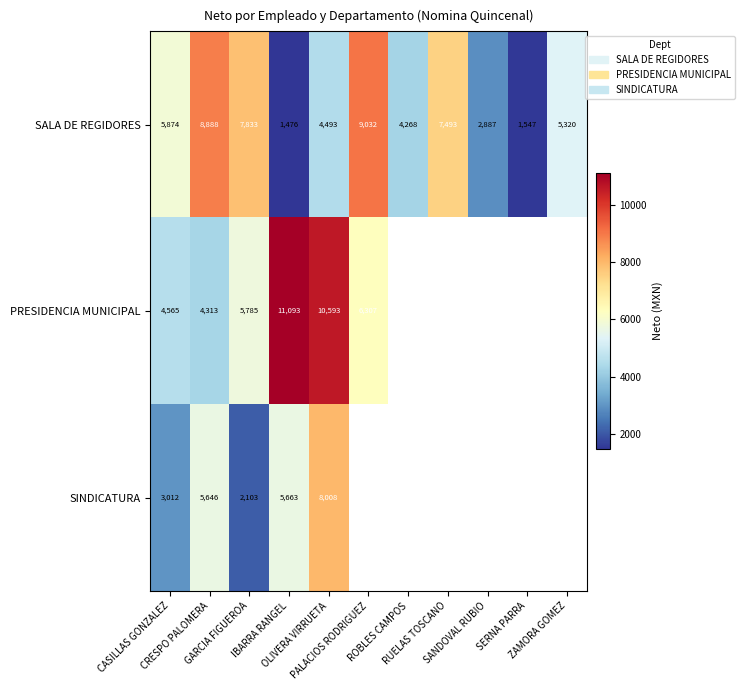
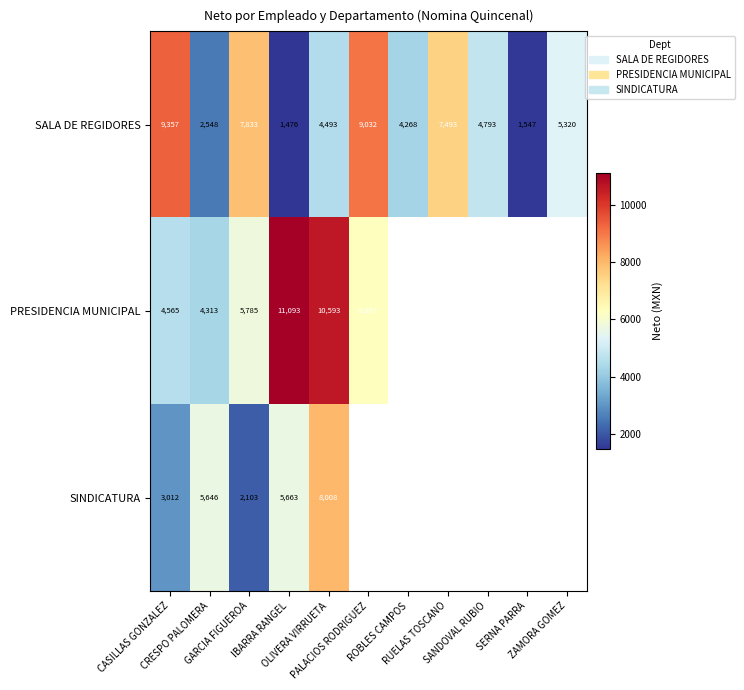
  {
    "SALA DE REGIDORES": {
-     "CASILLAS GONZALEZ": "5,874",
-     "CRESPO PALOMERA": "8,888",
+     "CASILLAS GONZALEZ": "9,357",
+     "CRESPO PALOMERA": "2,548",
      "GARCIA FIGUEROA": "7,833",
      "IBARRA RANGEL": "1,476",
      "OLIVERA VIRRUETA": "4,493",
      "PALACIOS RODRIGUEZ": "9,032",
      "ROBLES CAMPOS": "4,268",
      "RUELAS TOSCANO": "7,493",
-     "SANDOVAL RUBIO": "2,887",
+     "SANDOVAL RUBIO": "4,793",
      "SERNA PARRA": "1,547",
      "ZAMORA GOMEZ": "5,320"
    },
    "PRESIDENCIA MUNICIPAL": {
      "CASILLAS GONZALEZ": "4,565",
      "CRESPO PALOMERA": "4,313",
      "GARCIA FIGUEROA": "5,785",
      "IBARRA RANGEL": "11,093",
      "OLIVERA VIRRUETA": "10,593",
      "PALACIOS RODRIGUEZ": "6,307"
    },
    "SINDICATURA": {
      "CASILLAS GONZALEZ": "3,012",
      "CRESPO PALOMERA": "5,646",
      "GARCIA FIGUEROA": "2,103",
      "IBARRA RANGEL": "5,663",
      "OLIVERA VIRRUETA": "8,008"
    }
  }
